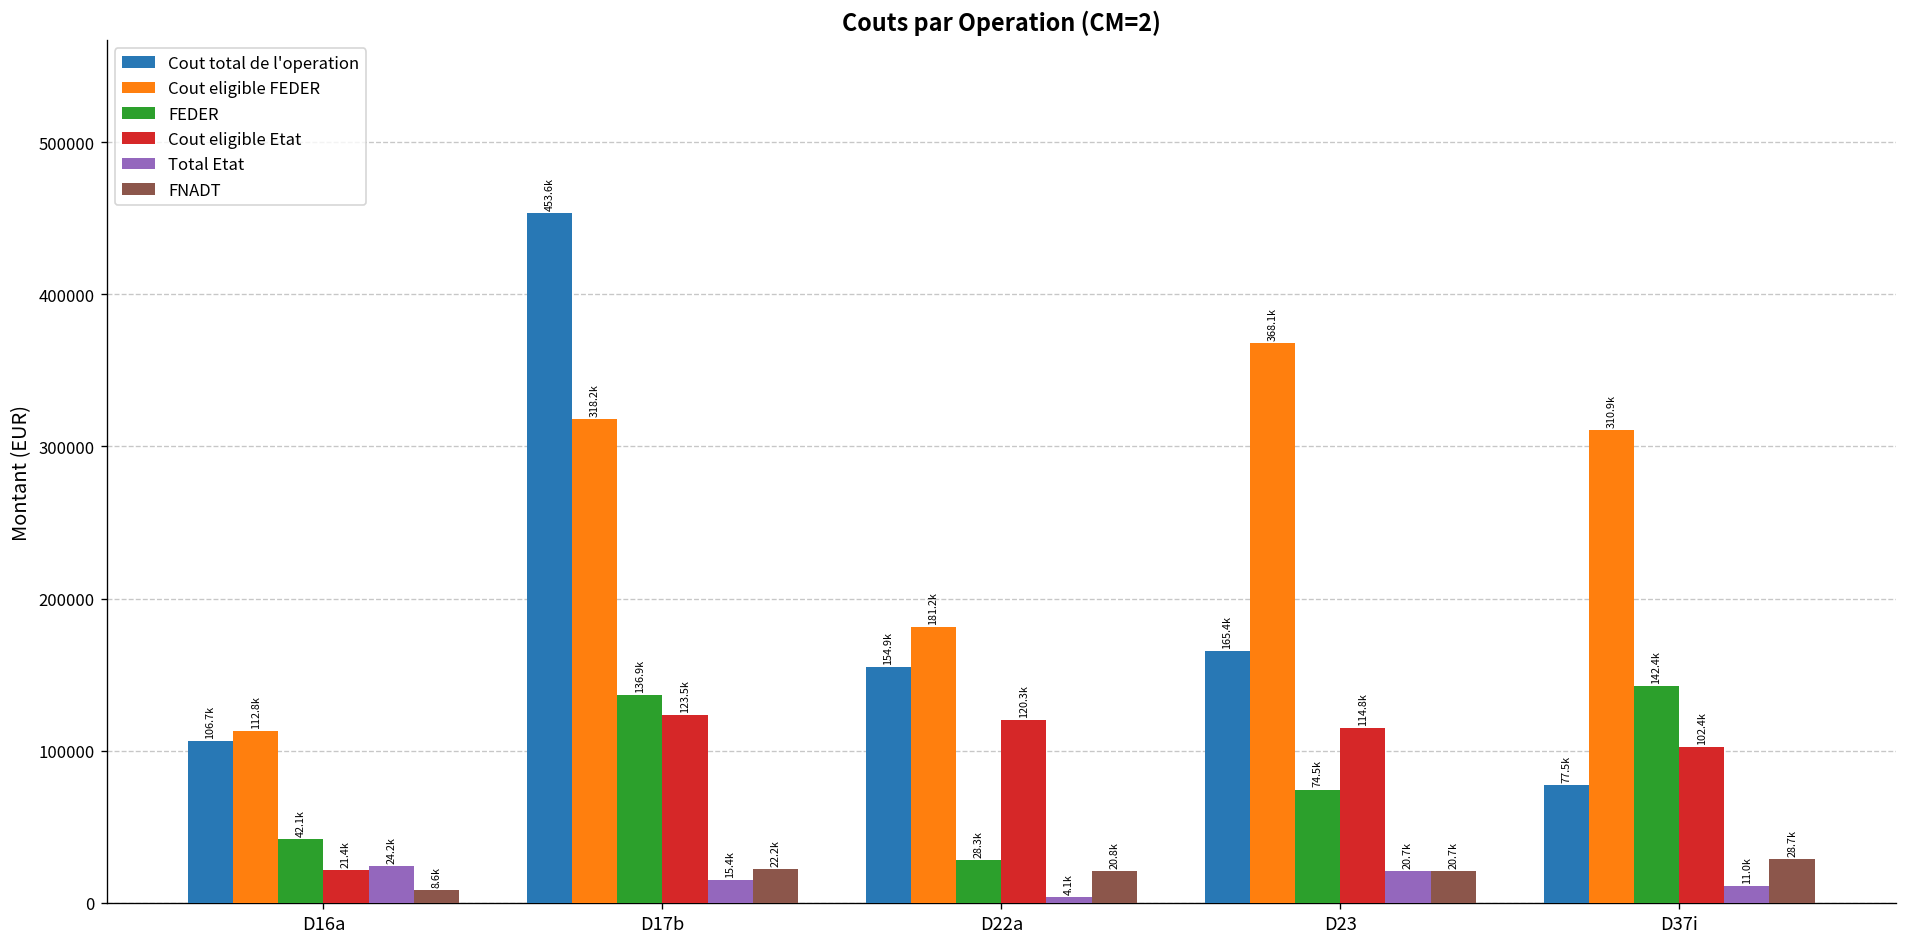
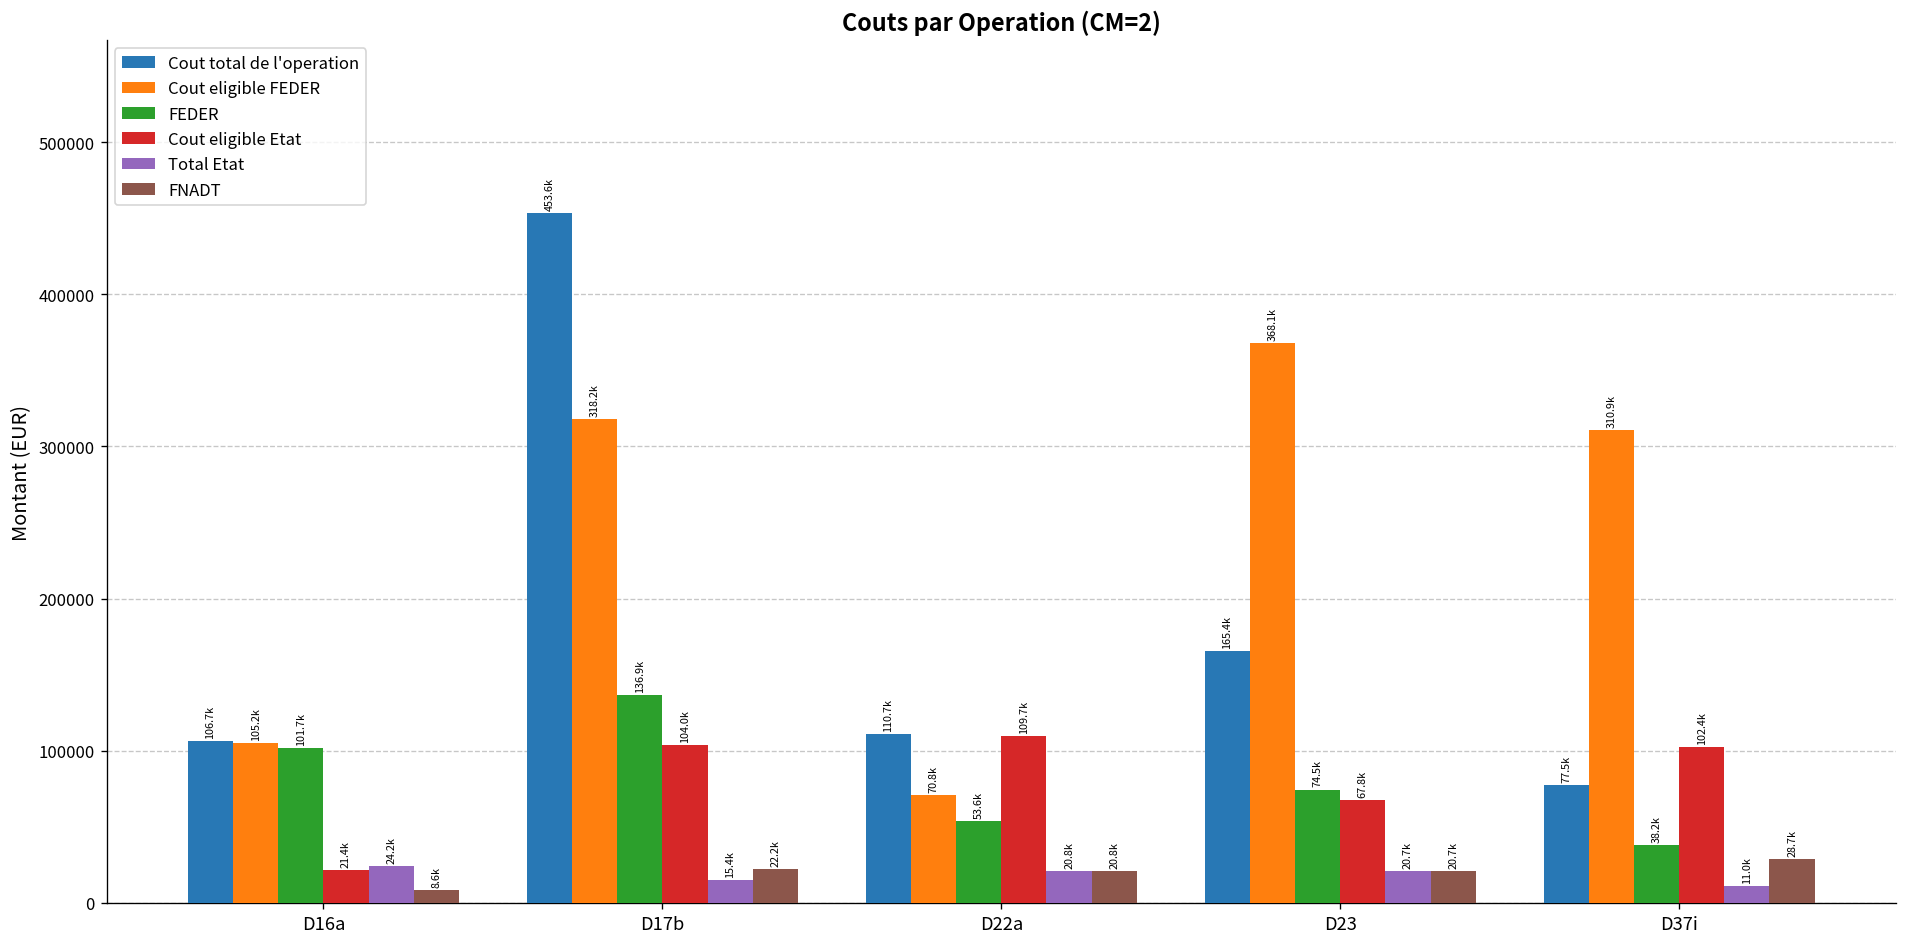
  {
    "Cout total de l'operation": {
      "D16a": "106.7k",
      "D17b": "453.6k",
-     "D22a": "154.9k",
+     "D22a": "110.7k",
      "D23": "165.4k",
      "D37i": "77.5k"
    },
    "Cout eligible FEDER": {
-     "D16a": "112.8k",
+     "D16a": "105.2k",
      "D17b": "318.2k",
-     "D22a": "181.2k",
+     "D22a": "70.8k",
      "D23": "368.1k",
      "D37i": "310.9k"
    },
    "FEDER": {
-     "D16a": "42.1k",
+     "D16a": "101.7k",
      "D17b": "136.9k",
-     "D22a": "28.3k",
+     "D22a": "53.6k",
      "D23": "74.5k",
-     "D37i": "142.4k"
+     "D37i": "38.2k"
    },
    "Cout eligible Etat": {
      "D16a": "21.4k",
-     "D17b": "123.5k",
-     "D22a": "120.3k",
-     "D23": "114.8k",
+     "D17b": "104.0k",
+     "D22a": "109.7k",
+     "D23": "67.8k",
      "D37i": "102.4k"
    },
    "Total Etat": {
      "D16a": "24.2k",
      "D17b": "15.4k",
-     "D22a": "4.1k",
+     "D22a": "20.8k",
      "D23": "20.7k",
      "D37i": "11.0k"
    },
    "FNADT": {
      "D16a": "8.6k",
      "D17b": "22.2k",
      "D22a": "20.8k",
      "D23": "20.7k",
      "D37i": "28.7k"
    }
  }
